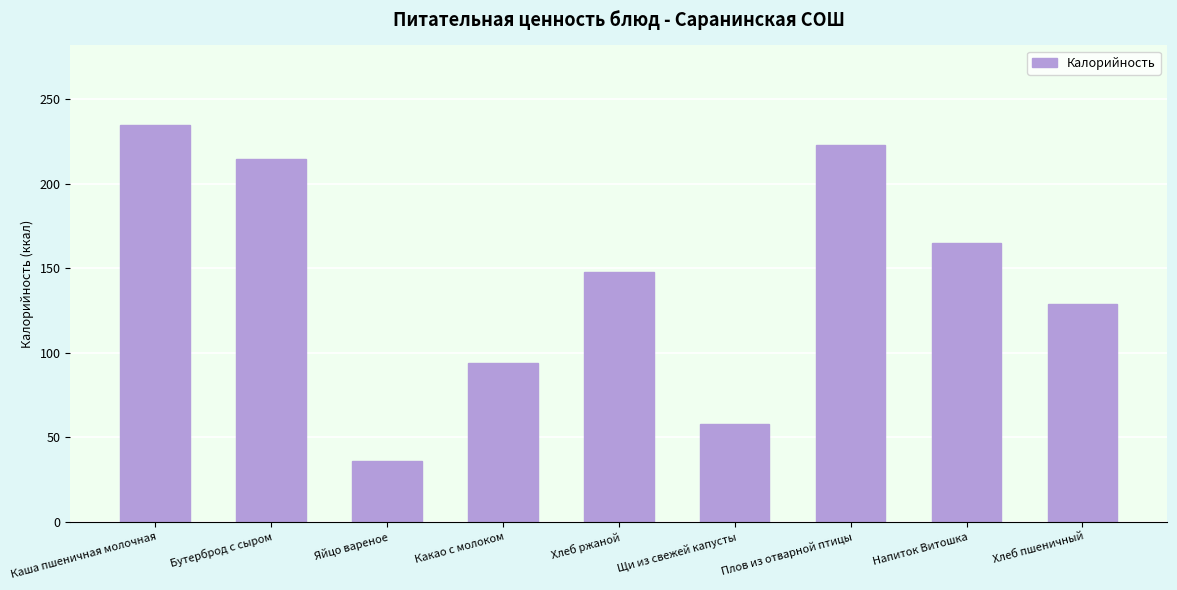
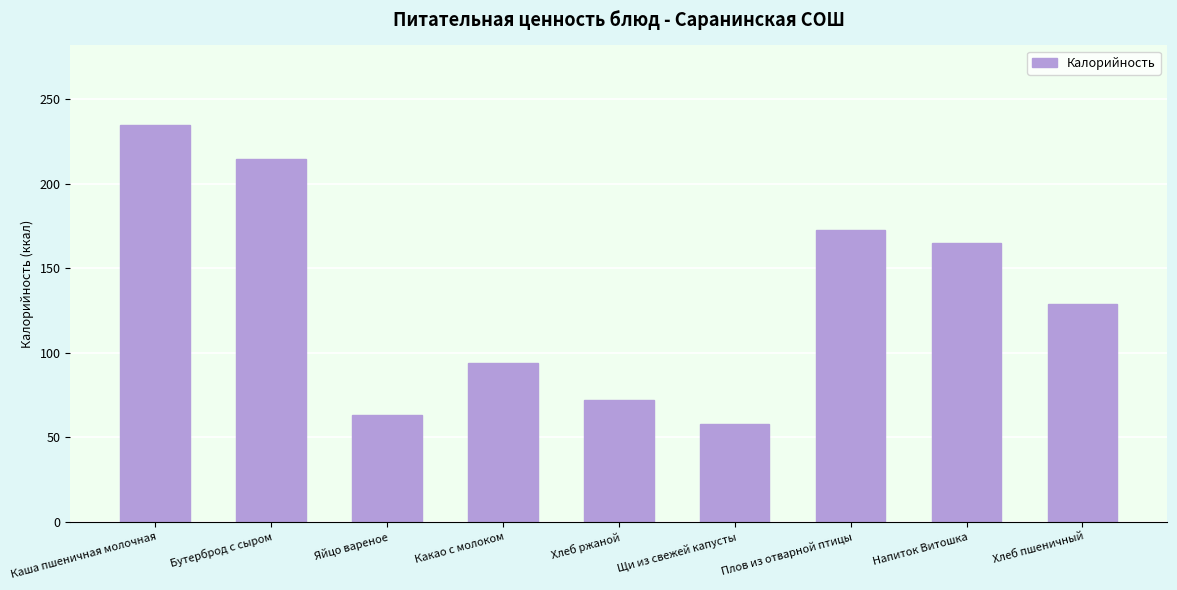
  {
    "Каша пшеничная молочная": 235,
    "Бутерброд с сыром": 215,
-   "Яйцо вареное": 36,
+   "Яйцо вареное": 63,
    "Какао с молоком": 94,
-   "Хлеб ржаной": 148,
+   "Хлеб ржаной": 72,
    "Щи из свежей капусты": 58,
-   "Плов из отварной птицы": 223,
+   "Плов из отварной птицы": 173,
    "Напиток Витошка": 165,
    "Хлеб пшеничный": 129
  }
